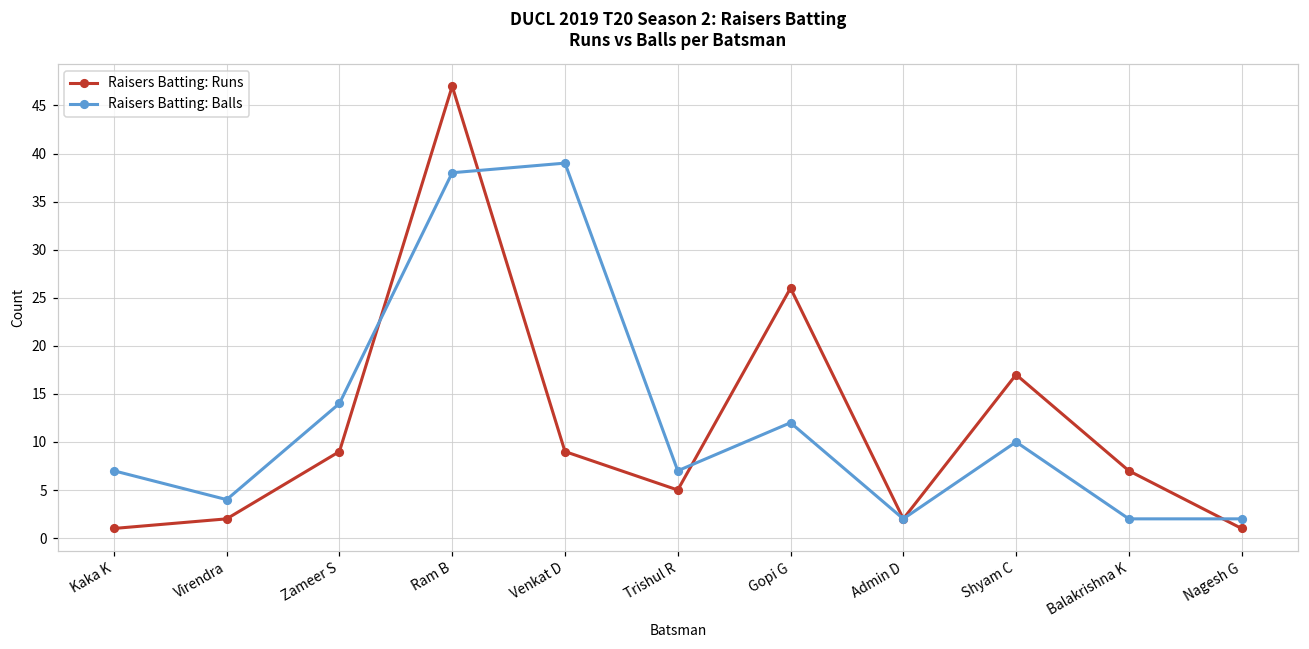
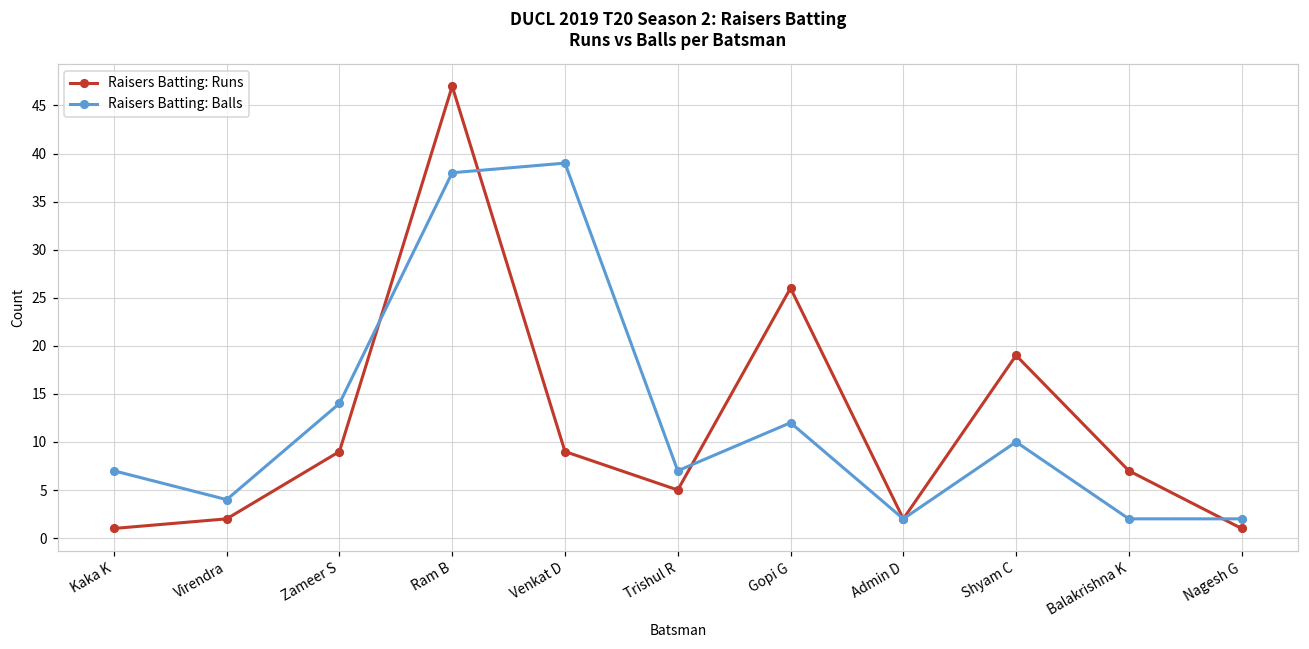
  {
    "Raisers Batting: Runs": {
      "Kaka K": 1,
      "Virendra": 2,
      "Zameer S": 9,
      "Ram B": 47,
      "Venkat D": 9,
      "Trishul R": 5,
      "Gopi G": 26,
-     "Shyam C": 17,
+     "Shyam C": 19,
      "Balakrishna K": 7,
      "Nagesh G": 1
    },
    "Raisers Batting: Balls": {
      "Kaka K": 7,
      "Virendra": 4,
      "Zameer S": 14,
      "Ram B": 38,
      "Venkat D": 39,
      "Trishul R": 7,
      "Gopi G": 12,
      "Shyam C": 10,
      "Balakrishna K": 2,
      "Nagesh G": 2
    }
  }
